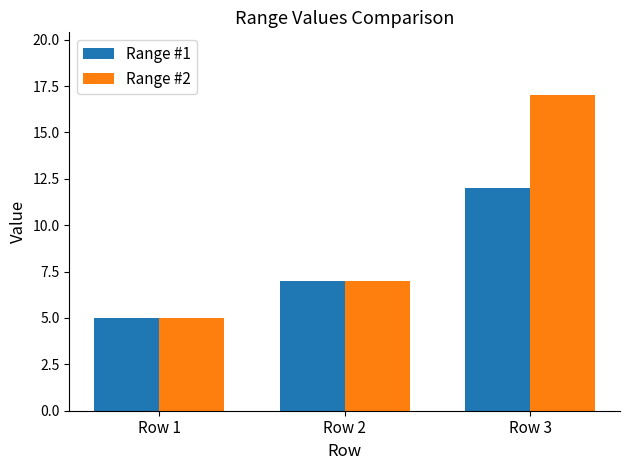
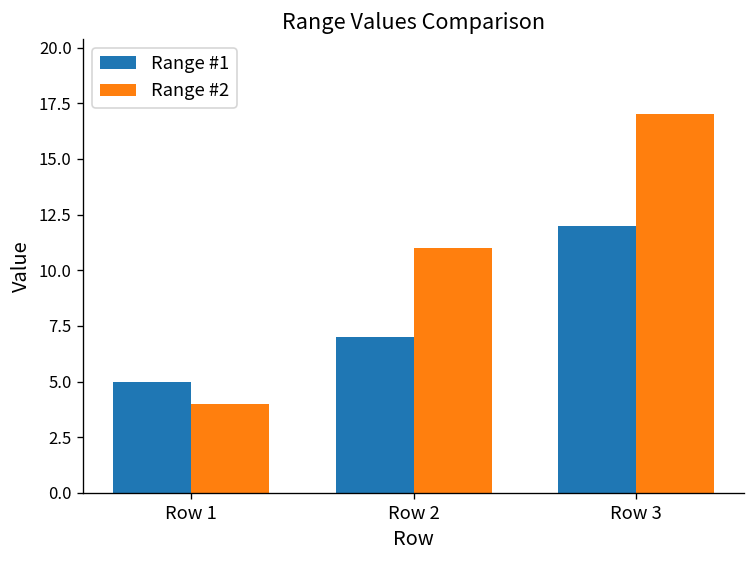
  {
    "Range #1": {
      "Row 1": 5,
      "Row 2": 7,
      "Row 3": 12
    },
    "Range #2": {
-     "Row 1": 5,
-     "Row 2": 7,
+     "Row 1": 4,
+     "Row 2": 11,
      "Row 3": 17
    }
  }
